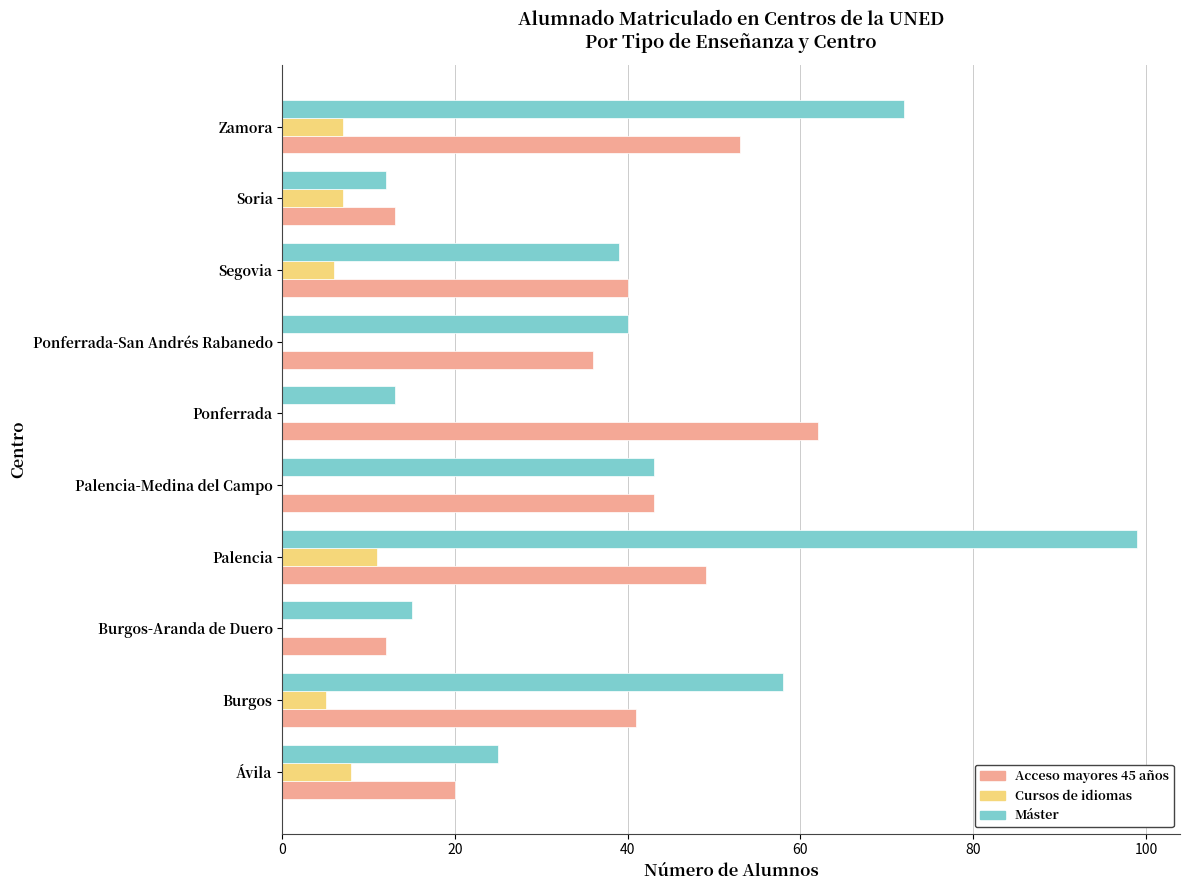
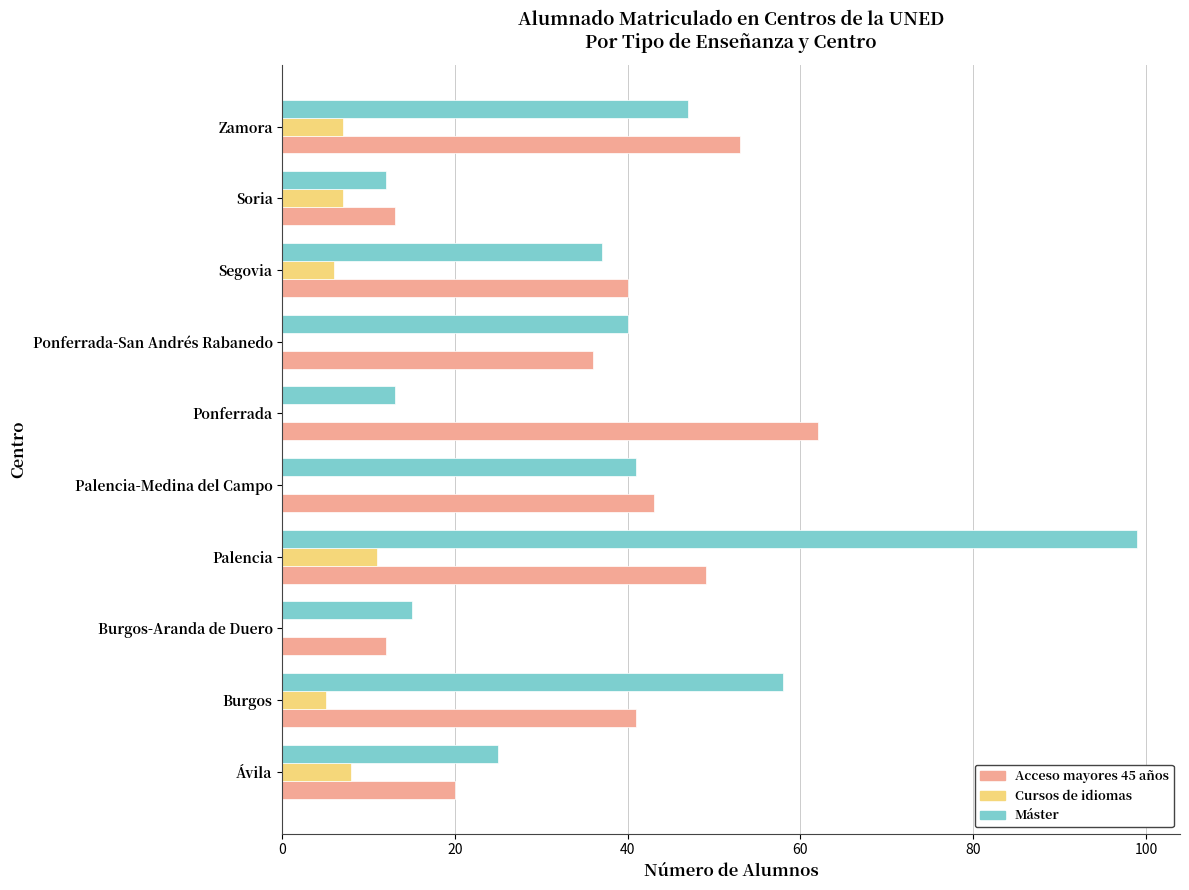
  {
    "Máster": {
-     "Zamora": 72,
+     "Zamora": 47,
      "Soria": 12,
-     "Segovia": 39,
+     "Segovia": 37,
      "Ponferrada-San Andrés Rabanedo": 40,
      "Ponferrada": 13,
-     "Palencia-Medina del Campo": 43,
+     "Palencia-Medina del Campo": 41,
      "Palencia": 99,
      "Burgos-Aranda de Duero": 15,
      "Burgos": 58,
      "Ávila": 25
    }
  }
